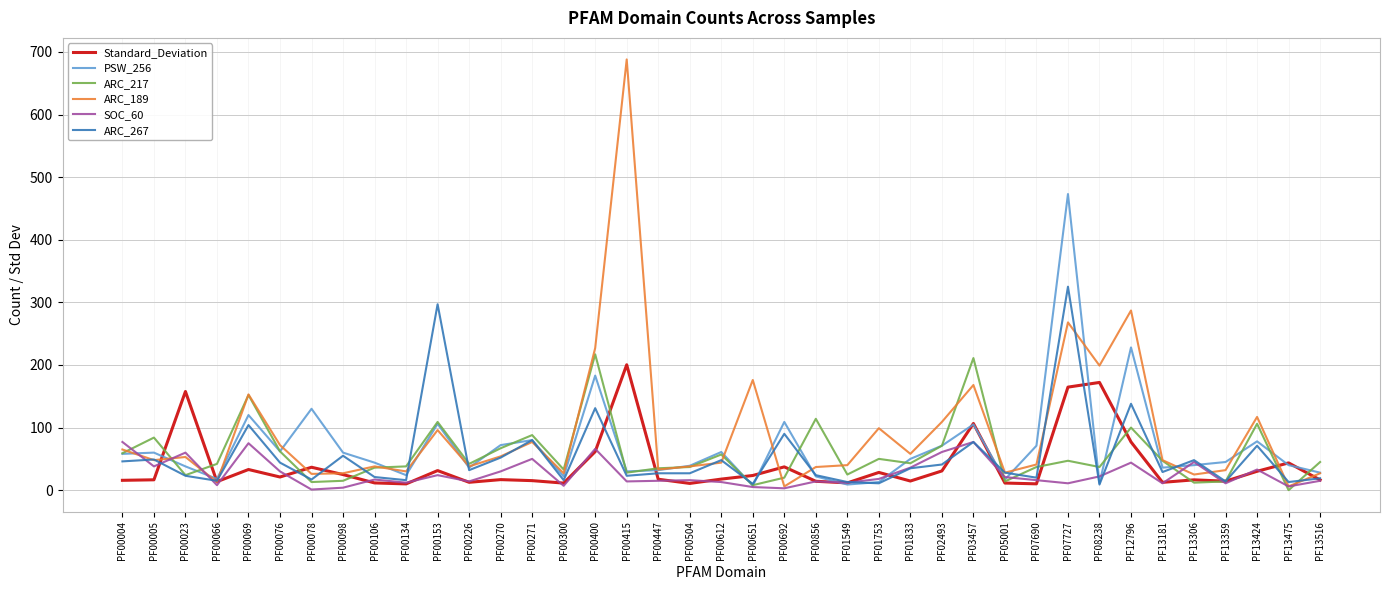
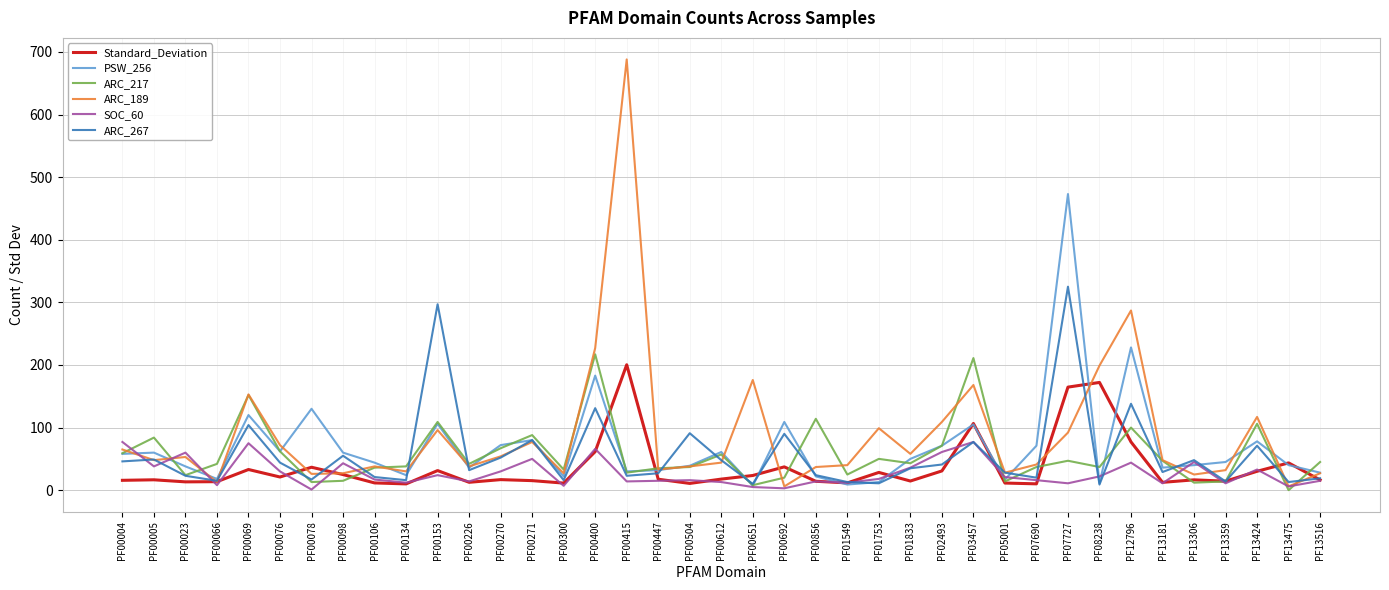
  {
    "Standard_Deviation": {
      "PF00004": 20,
      "PF00005": 20,
-     "PF00023": 160,
+     "PF00023": 10,
      "PF00069": 30,
      "PF00076": 20,
      "PF00078": 40,
      "PF00106": 10,
      "PF00153": 30,
      "PF00270": 20,
      "PF00271": 20,
      "PF00300": 10,
      "PF00400": 60,
      "PF00415": 200,
      "PF00504": 10,
      "PF00612": 20,
      "PF00651": 20,
      "PF00692": 40,
      "PF01753": 30,
      "PF01833": 10,
      "PF02493": 30,
      "PF07690": 10,
      "PF07727": 160,
      "PF08238": 170,
      "PF12796": 80,
      "PF13306": 20
    },
    "PSW_256": {
      "PF00005": 60,
      "PF00023": 40,
      "PF00069": 120,
      "PF00078": 130,
      "PF00098": 60,
      "PF00106": 40,
      "PF00134": 20,
      "PF00270": 70,
      "PF00300": 20,
      "PF00400": 180,
      "PF00692": 110,
      "PF01833": 50,
      "PF07690": 70,
      "PF07727": 470,
      "PF12796": 230,
      "PF13181": 40,
      "PF13306": 40,
      "PF13359": 50,
      "PF13424": 80
    },
    "ARC_217": {
      "PF00005": 80,
      "PF00066": 40,
      "PF00098": 20,
      "PF00134": 40,
      "PF00270": 70,
      "PF00271": 90,
      "PF00300": 30,
      "PF00400": 220,
      "PF00692": 20,
      "PF00856": 110,
      "PF01549": 30,
      "PF01753": 50,
      "PF01833": 40,
      "PF03457": 210,
      "PF07727": 50,
      "PF08238": 40,
      "PF12796": 100,
      "PF13306": 10,
      "PF13424": 110,
      "PF13475": 0,
      "PF13516": 50
    },
    "ARC_189": {
      "PF00004": 70,
      "PF00023": 50,
      "PF00076": 70,
      "PF00078": 30,
      "PF00134": 30,
      "PF00153": 100,
      "PF00300": 30,
      "PF00400": 230,
      "PF00415": 690,
      "PF00651": 180,
      "PF00856": 40,
      "PF01549": 40,
      "PF01753": 100,
      "PF01833": 60,
      "PF02493": 110,
      "PF03457": 170,
-     "PF07727": 270,
+     "PF07727": 90,
      "PF08238": 200,
      "PF12796": 290,
      "PF13306": 30,
      "PF13359": 30,
      "PF13424": 120
    },
    "SOC_60": {
      "PF00004": 80,
      "PF00005": 40,
      "PF00023": 60,
      "PF00066": 10,
      "PF00069": 80,
      "PF00076": 30,
      "PF00078": 0,
-     "PF00098": 0,
+     "PF00098": 40,
      "PF00153": 20,
      "PF00270": 30,
      "PF00271": 50,
      "PF00300": 10,
      "PF00400": 70,
      "PF00415": 10,
      "PF00504": 20,
      "PF00612": 10,
      "PF01753": 20,
      "PF02493": 60,
      "PF07727": 10,
      "PF08238": 20,
      "PF12796": 40
    },
    "ARC_267": {
      "PF00004": 50,
      "PF00069": 100,
      "PF00076": 40,
      "PF00098": 60,
      "PF00153": 300,
      "PF00300": 20,
      "PF00400": 130,
      "PF00415": 20,
      "PF00447": 30,
-     "PF00504": 30,
+     "PF00504": 90,
      "PF00692": 90,
      "PF02493": 40,
      "PF07727": 330,
      "PF12796": 140,
      "PF13181": 30,
      "PF13424": 70,
      "PF13475": 10
    }
  }
